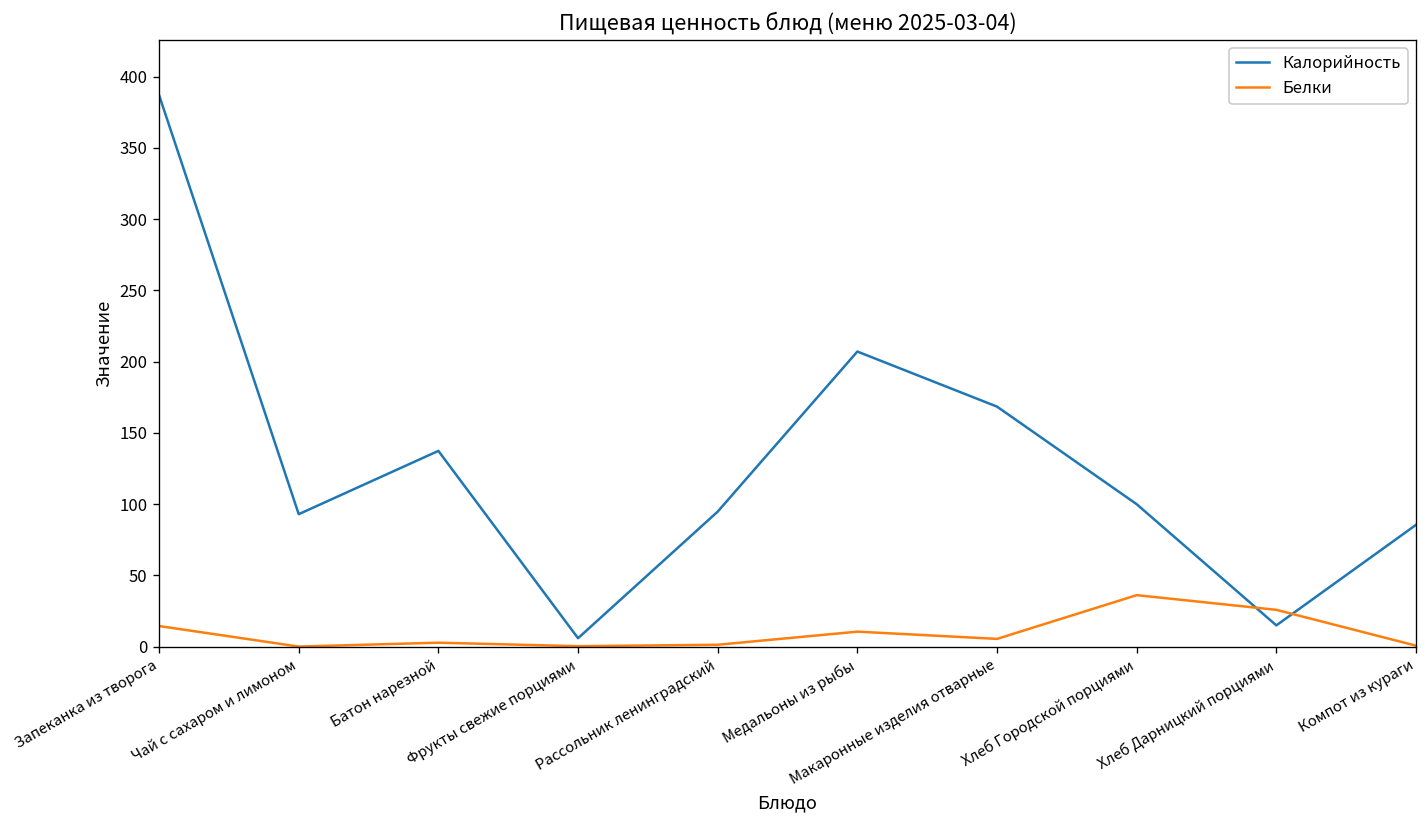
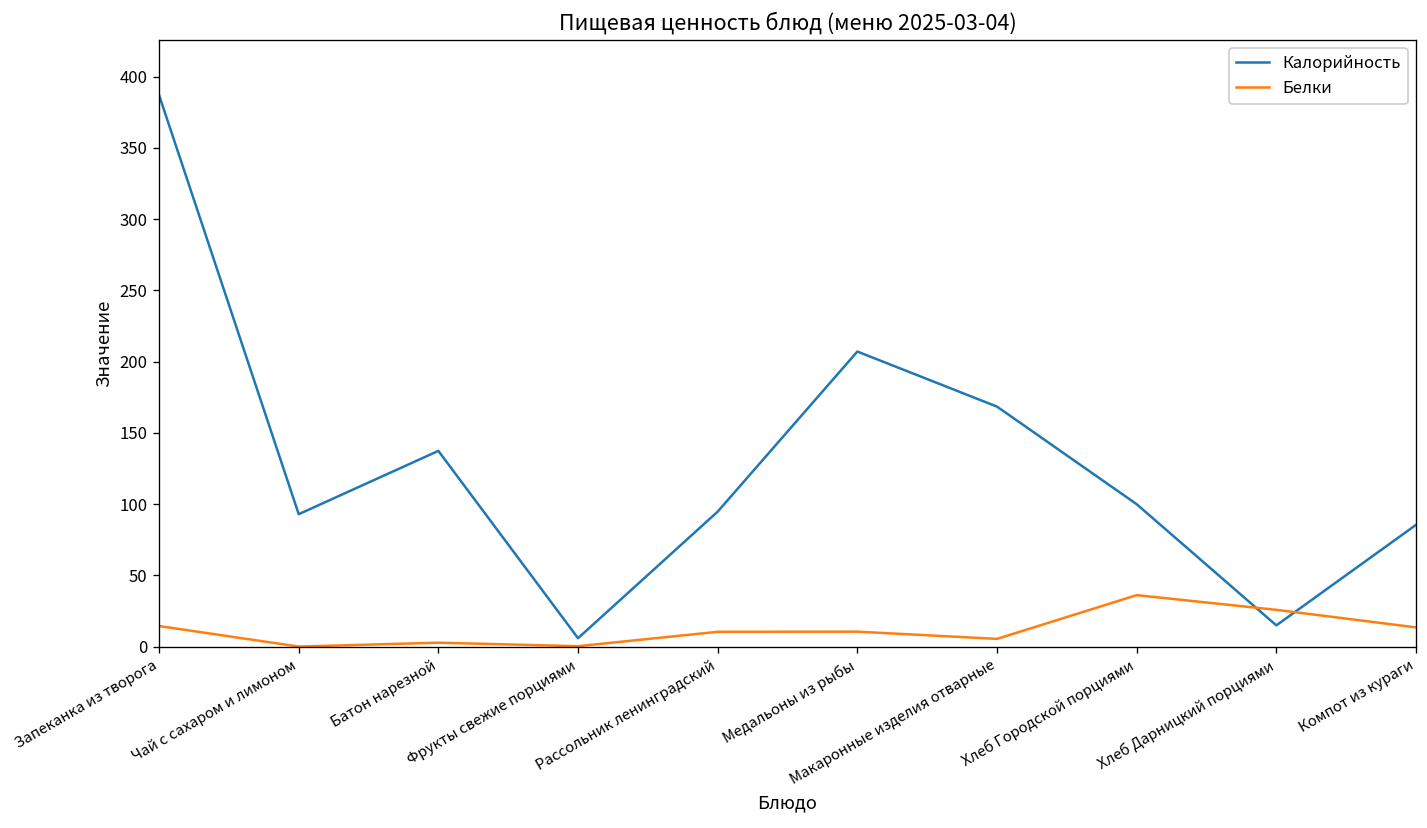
  {
    "Калорийность": {
      "Запеканка из творога": 387,
      "Чай с сахаром и лимоном": 93,
      "Батон нарезной": 137,
      "Фрукты свежие порциями": 6,
      "Рассольник ленинградский": 95,
      "Медальоны из рыбы": 207,
      "Макаронные изделия отварные": 168,
      "Хлеб Городской порциями": 100,
      "Хлеб Дарницкий порциями": 15,
      "Компот из кураги": 86
    },
    "Белки": {
      "Запеканка из творога": 15,
      "Чай с сахаром и лимоном": 0,
      "Батон нарезной": 3,
      "Фрукты свежие порциями": 0,
-     "Рассольник ленинградский": 1,
+     "Рассольник ленинградский": 11,
      "Медальоны из рыбы": 11,
      "Макаронные изделия отварные": 6,
      "Хлеб Городской порциями": 36,
      "Хлеб Дарницкий порциями": 26,
-     "Компот из кураги": 1
+     "Компот из кураги": 14
    }
  }
